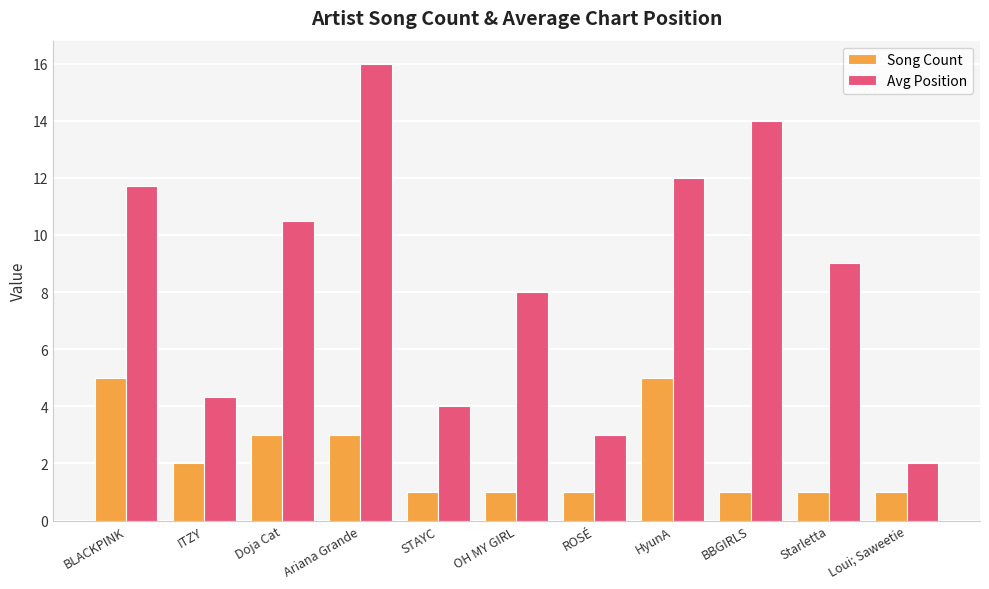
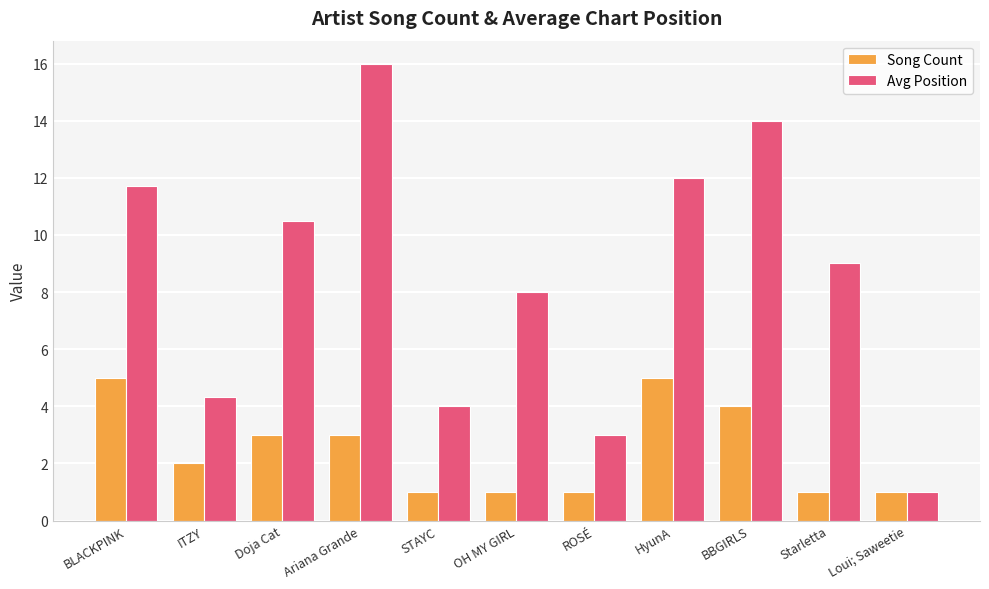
  {
    "Song Count": {
      "BLACKPINK": 5,
      "ITZY": 2,
      "Doja Cat": 3,
      "Ariana Grande": 3,
      "STAYC": 1,
      "OH MY GIRL": 1,
      "ROSÉ": 1,
      "HyunA": 5,
-     "BBGIRLS": 1,
+     "BBGIRLS": 4,
      "Starletta": 1,
      "Loui; Saweetie": 1
    },
    "Avg Position": {
      "BLACKPINK": 11.7,
      "ITZY": 4.3,
      "Doja Cat": 10.5,
      "Ariana Grande": 16,
      "STAYC": 4,
      "OH MY GIRL": 8,
      "ROSÉ": 3,
      "HyunA": 12,
      "BBGIRLS": 14,
      "Starletta": 9,
-     "Loui; Saweetie": 2
+     "Loui; Saweetie": 1
    }
  }
